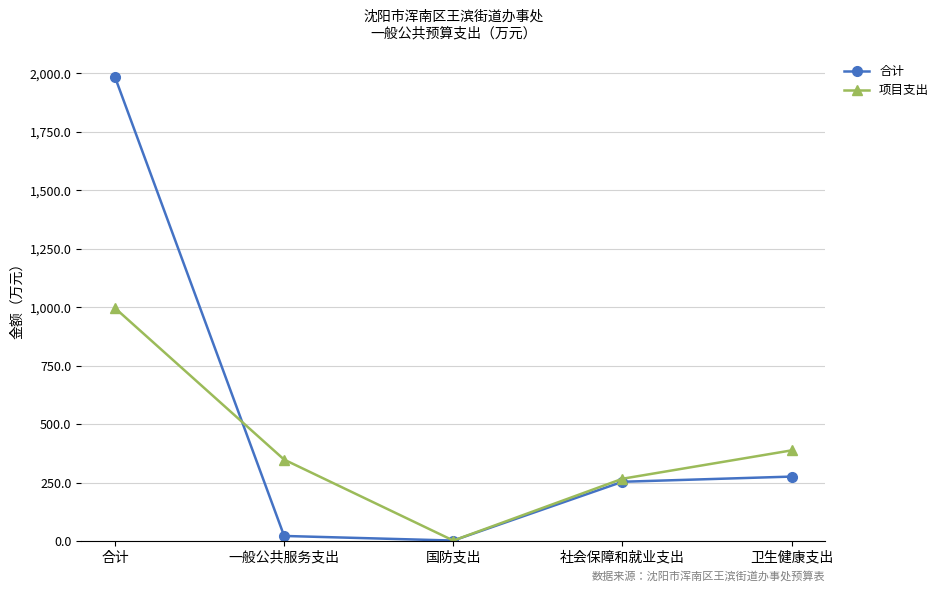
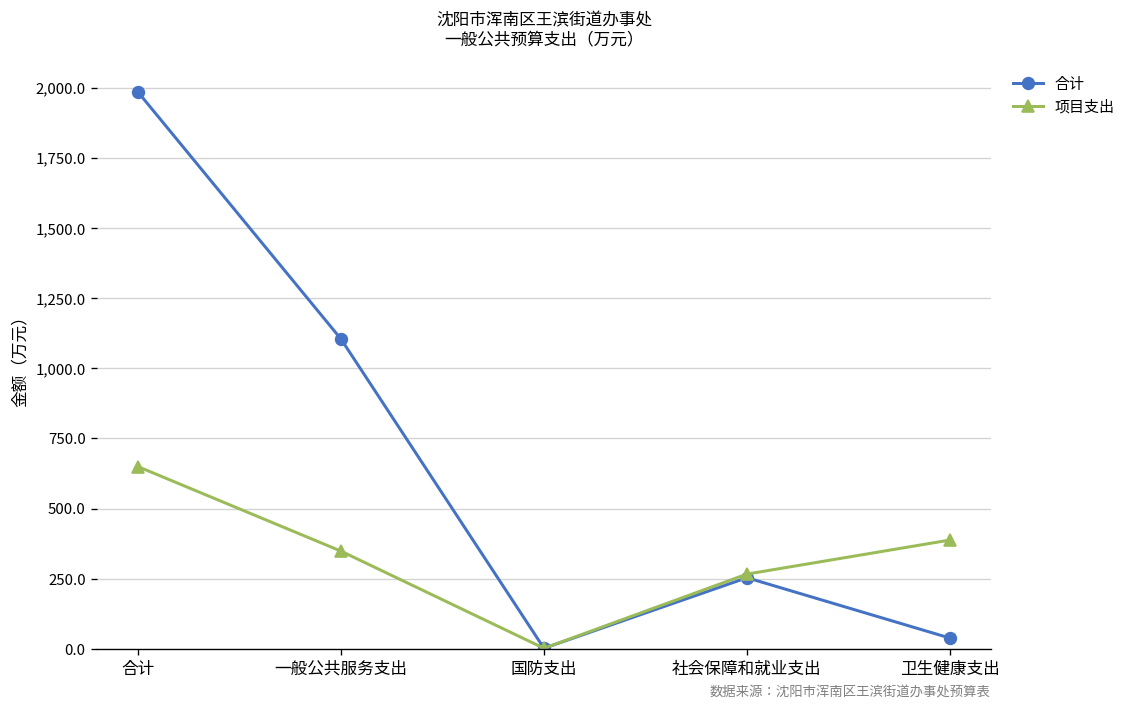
  {
    "合计": {
      "合计": "1,980",
-     "一般公共服务支出": "20",
+     "一般公共服务支出": "1,100",
      "社会保障和就业支出": "250",
-     "卫生健康支出": "280"
+     "卫生健康支出": "40"
    },
    "项目支出": {
-     "合计": "1,000",
+     "合计": "650",
      "一般公共服务支出": "350",
      "社会保障和就业支出": "270",
      "卫生健康支出": "390"
    }
  }
